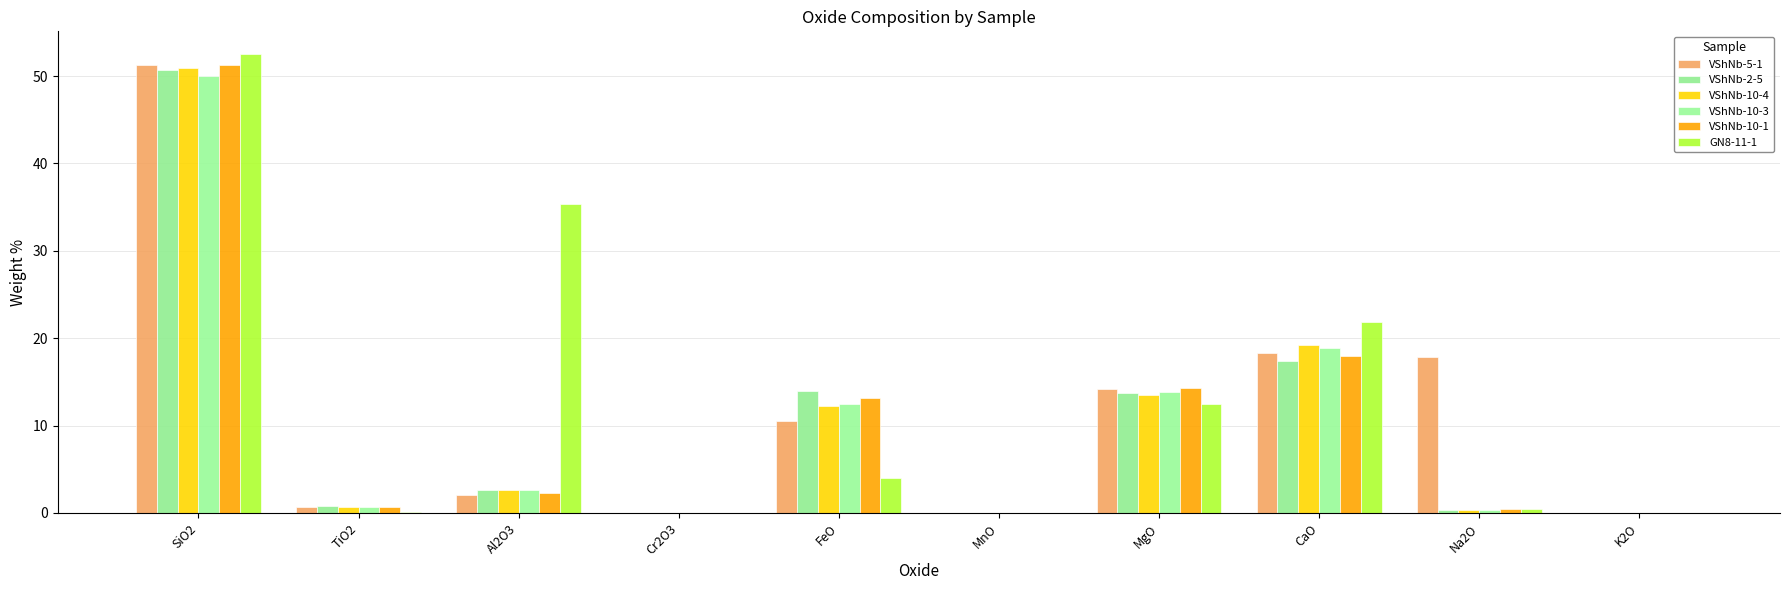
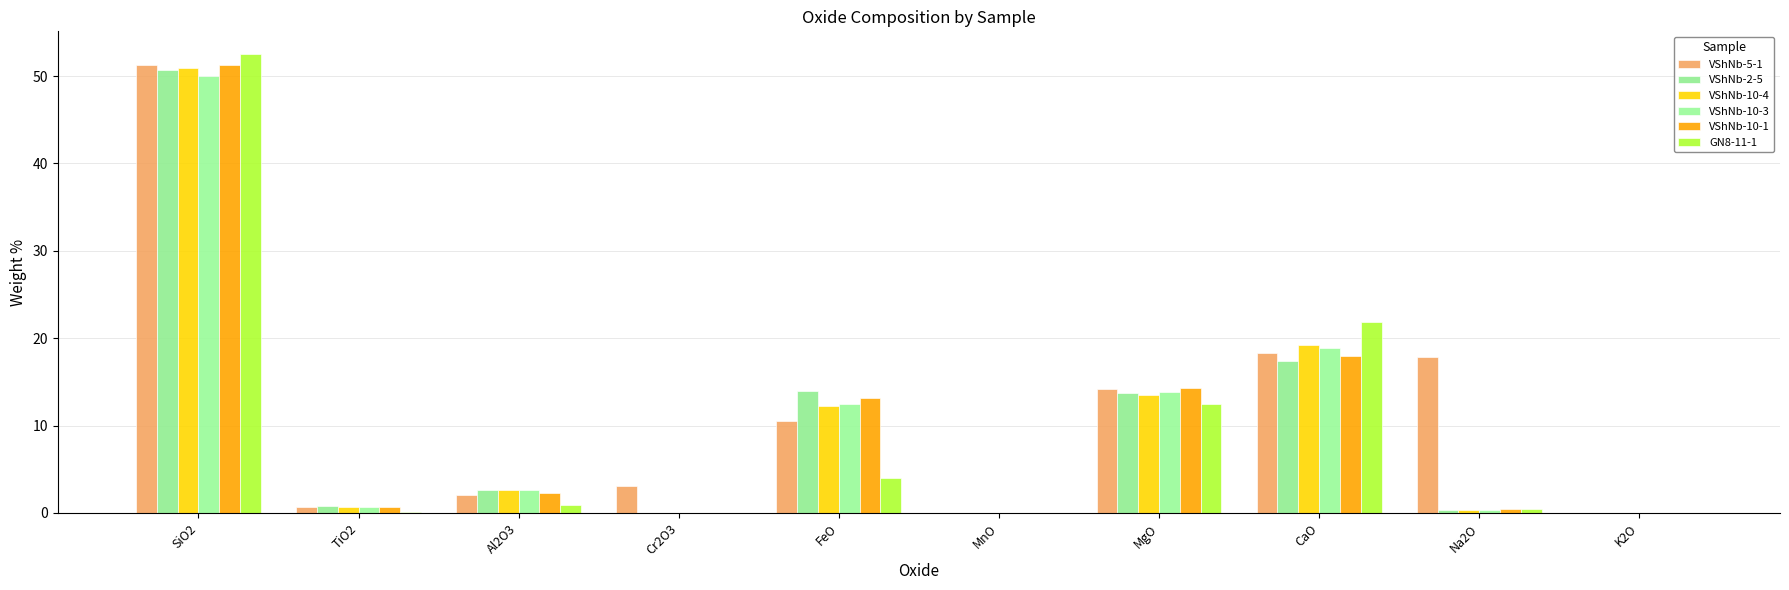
  {
    "VShNb-5-1": {
      "SiO2": 51,
      "TiO2": 1,
      "Al2O3": 2,
-     "Cr2O3": 0,
+     "Cr2O3": 3,
      "FeO": 10,
      "MnO": 0,
      "MgO": 14,
      "CaO": 18,
      "Na2O": 18
    },
    "GN8-11-1": {
      "SiO2": 53,
-     "Al2O3": 35,
+     "Al2O3": 1,
      "FeO": 4,
      "MnO": 0,
      "MgO": 12,
      "CaO": 22,
      "Na2O": 0
    }
  }
